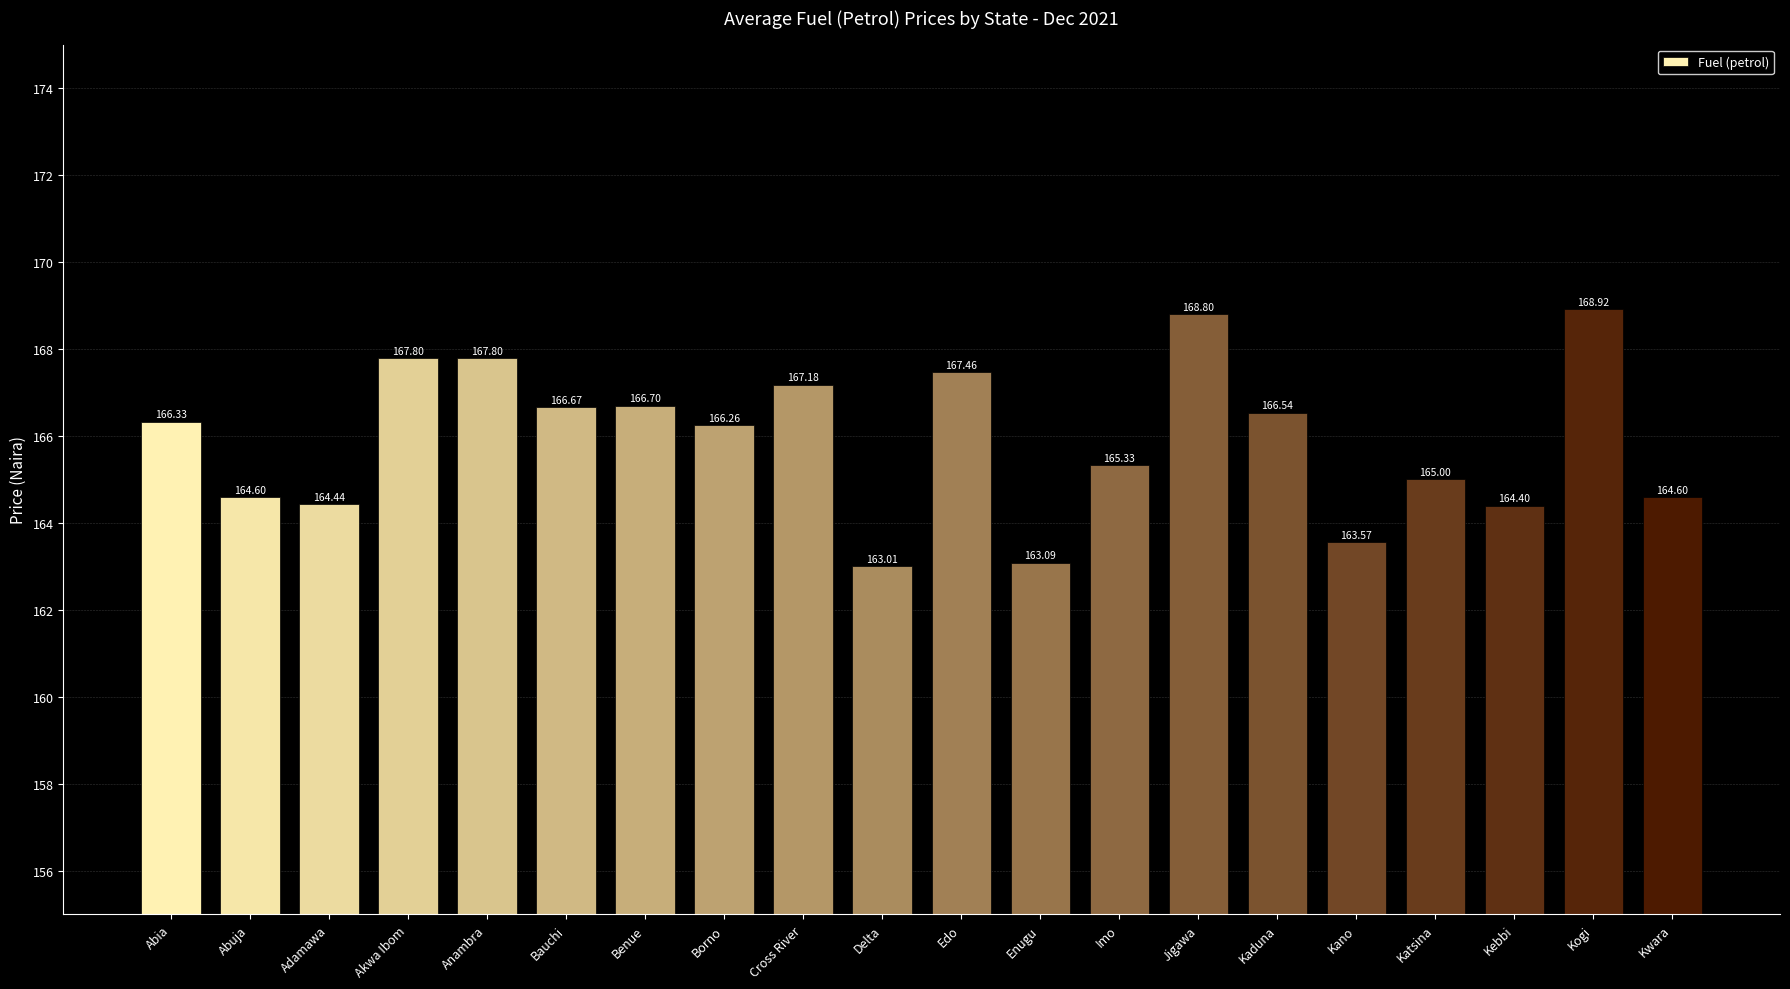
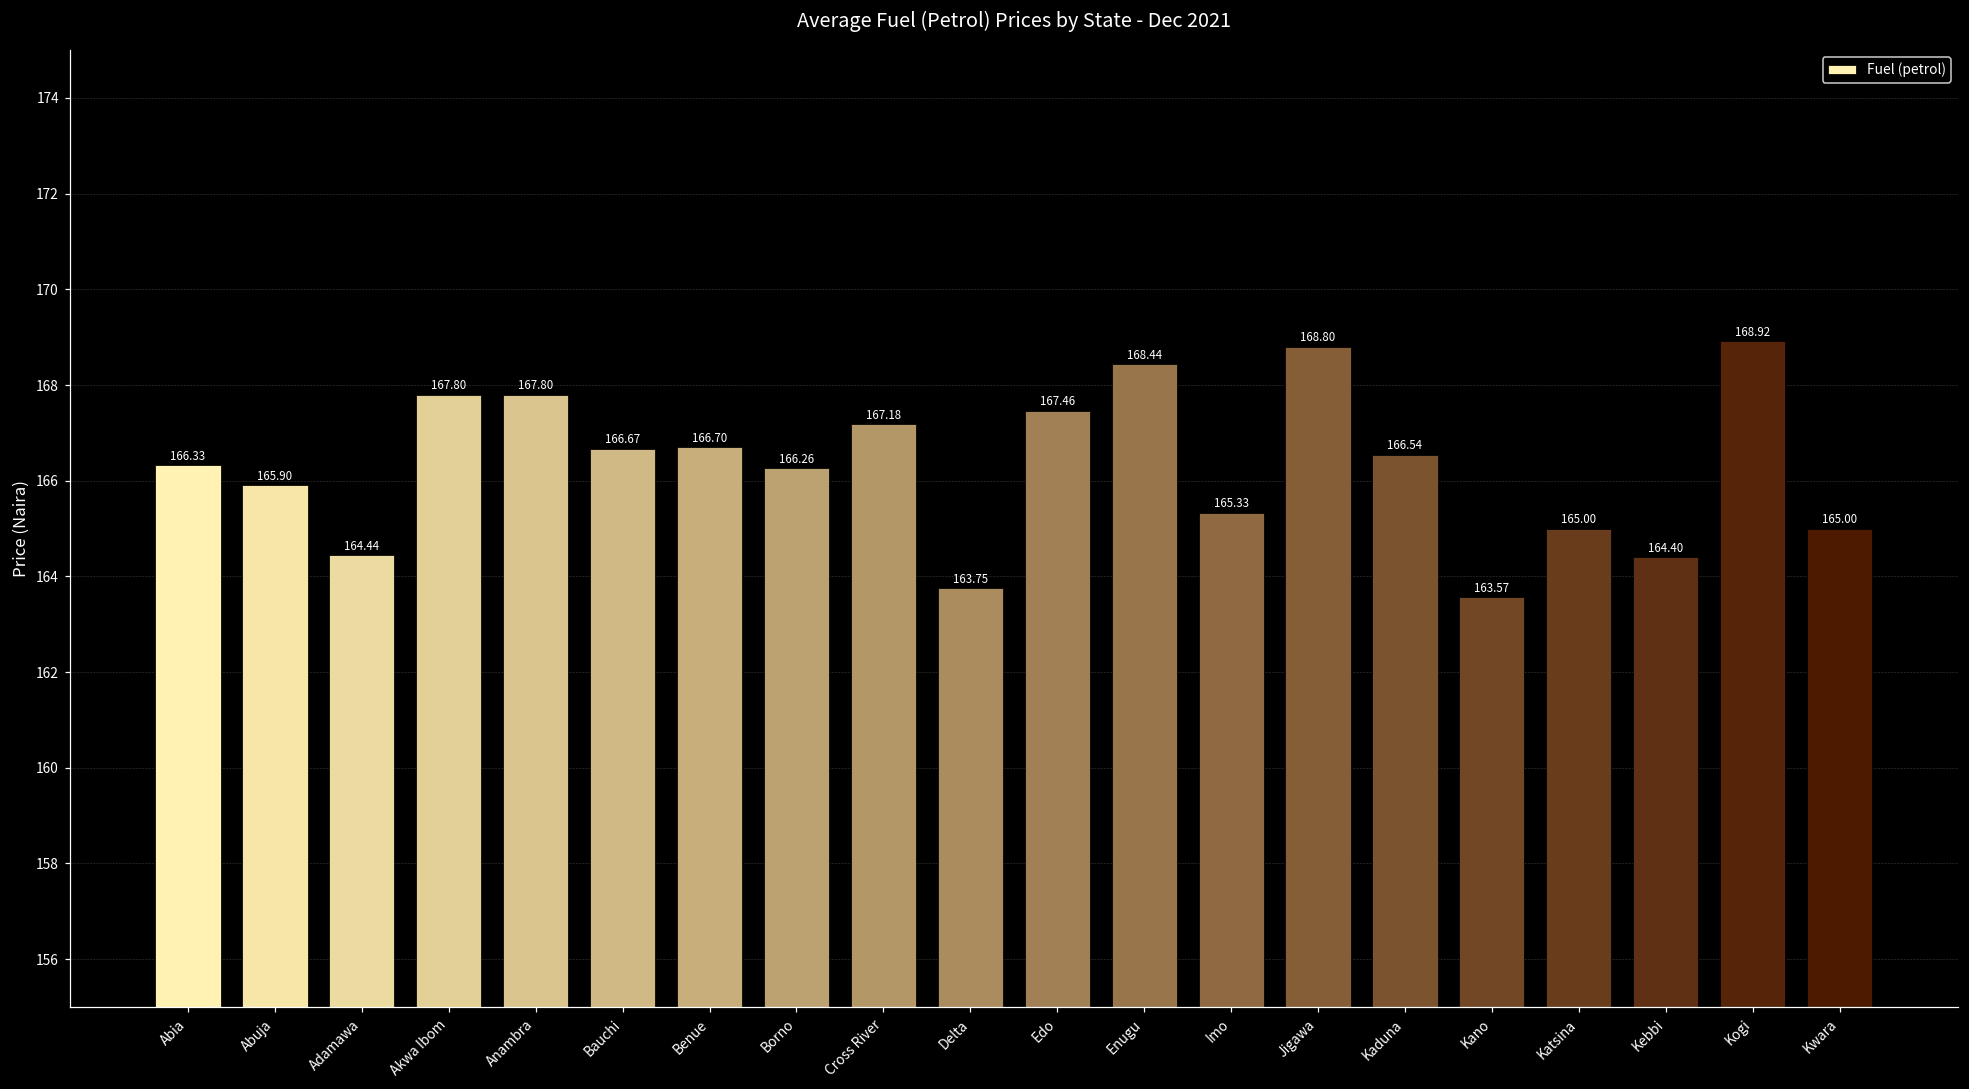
  {
    "Abia": 166.33,
-   "Abuja": 164.60,
+   "Abuja": 165.90,
    "Adamawa": 164.44,
    "Akwa Ibom": 167.80,
    "Anambra": 167.80,
    "Bauchi": 166.67,
    "Benue": 166.70,
    "Borno": 166.26,
    "Cross River": 167.18,
-   "Delta": 163.01,
+   "Delta": 163.75,
    "Edo": 167.46,
-   "Enugu": 163.09,
+   "Enugu": 168.44,
    "Imo": 165.33,
    "Jigawa": 168.80,
    "Kaduna": 166.54,
    "Kano": 163.57,
    "Katsina": 165.00,
    "Kebbi": 164.40,
    "Kogi": 168.92,
-   "Kwara": 164.60
+   "Kwara": 165.00
  }
